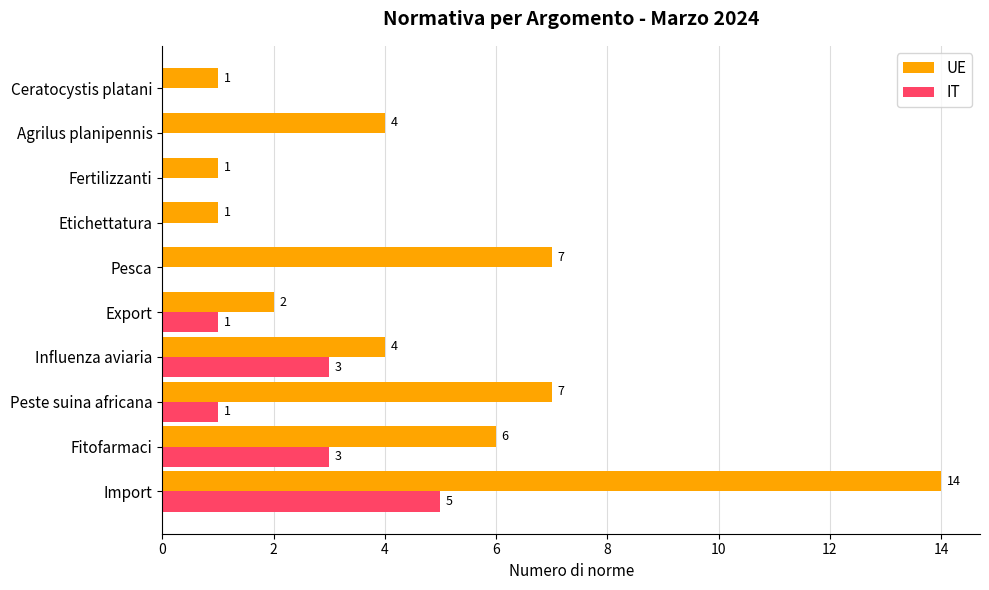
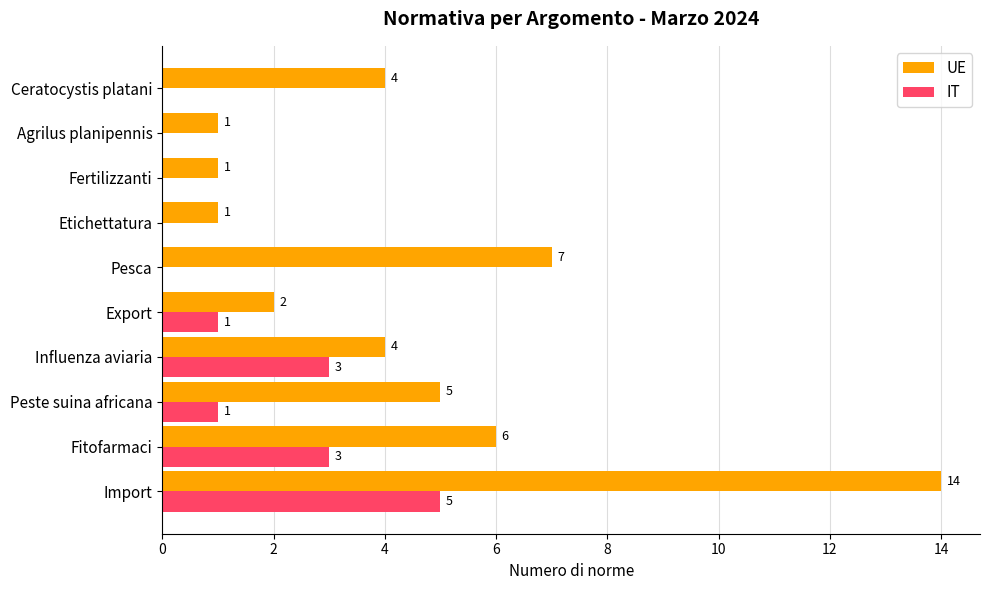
  {
    "UE": {
-     "Ceratocystis platani": 1,
-     "Agrilus planipennis": 4,
+     "Ceratocystis platani": 4,
+     "Agrilus planipennis": 1,
      "Fertilizzanti": 1,
      "Etichettatura": 1,
      "Pesca": 7,
      "Export": 2,
      "Influenza aviaria": 4,
-     "Peste suina africana": 7,
+     "Peste suina africana": 5,
      "Fitofarmaci": 6,
      "Import": 14
    },
    "IT": {
      "Export": 1,
      "Influenza aviaria": 3,
      "Peste suina africana": 1,
      "Fitofarmaci": 3,
      "Import": 5
    }
  }
